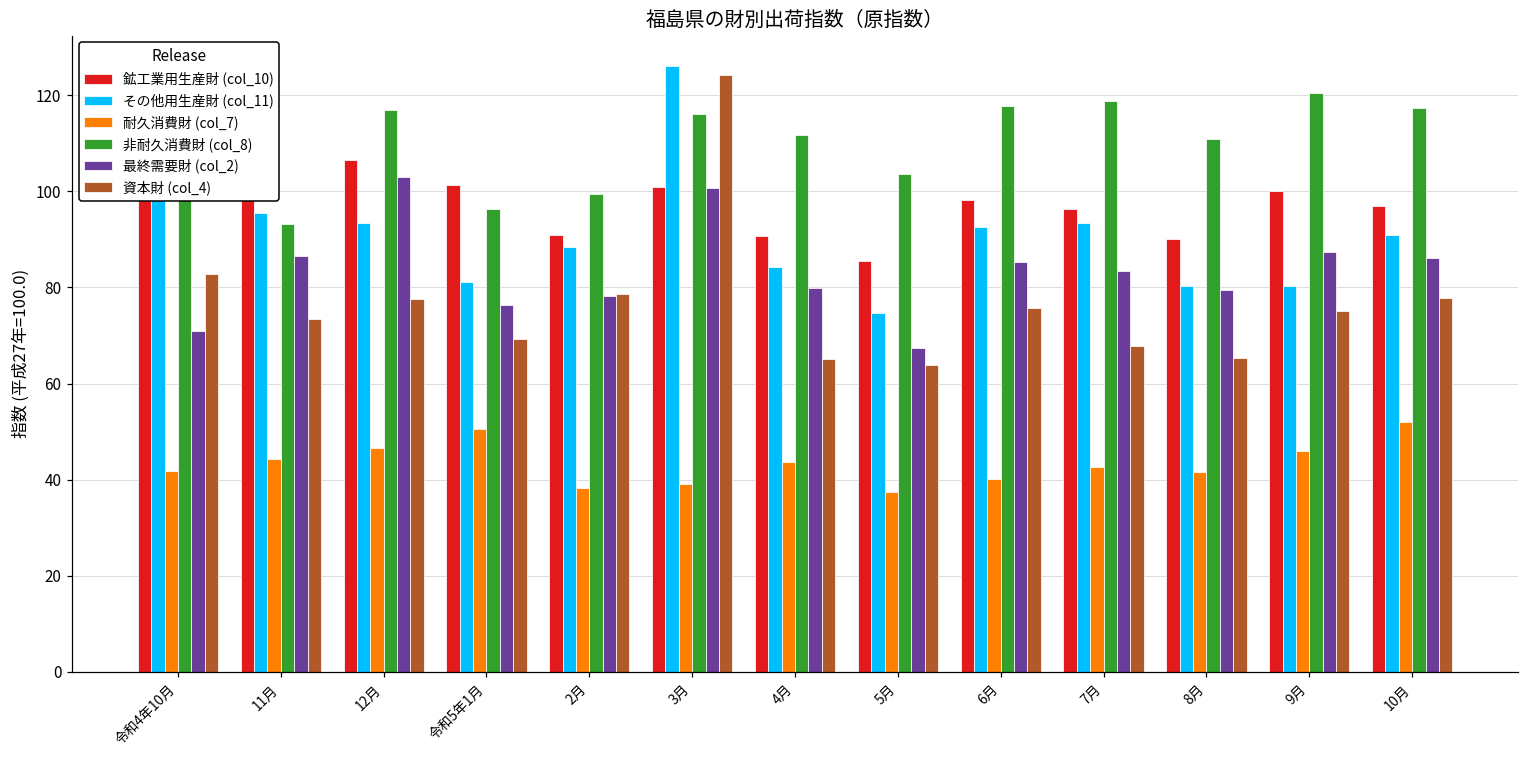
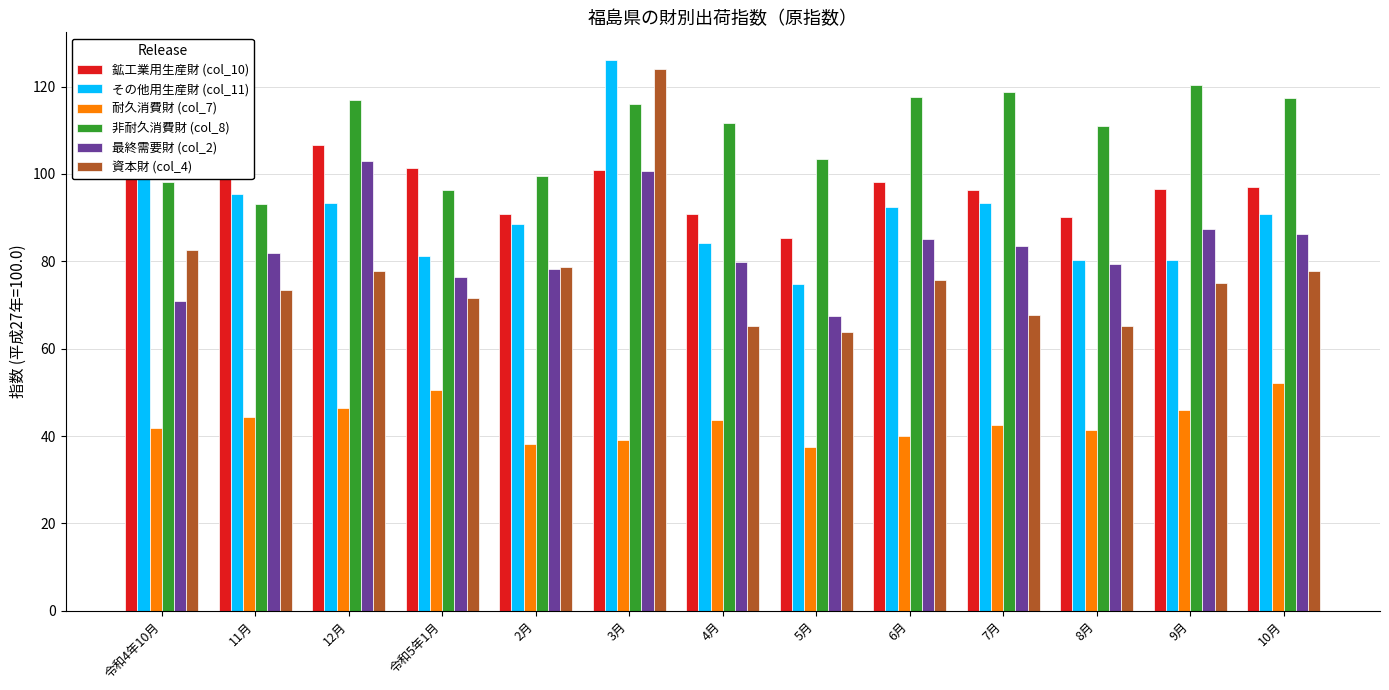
  {
    "鉱工業用生産財 (col_10)": {
      "12月": 107,
      "令和5年1月": 101,
      "2月": 91,
      "3月": 101,
      "4月": 91,
      "5月": 85,
      "6月": 98,
      "7月": 96,
      "8月": 90,
-     "9月": 100,
+     "9月": 97,
      "10月": 97
    },
    "その他用生産財 (col_11)": {
      "11月": 95,
      "12月": 93,
      "令和5年1月": 81,
      "2月": 89,
      "3月": 126,
      "4月": 84,
      "5月": 75,
      "6月": 93,
      "7月": 93,
      "8月": 80,
      "9月": 80,
      "10月": 91
    },
    "耐久消費財 (col_7)": {
      "令和4年10月": 42,
      "11月": 44,
      "12月": 47,
      "令和5年1月": 51,
      "2月": 38,
      "3月": 39,
      "4月": 44,
      "5月": 38,
      "6月": 40,
      "7月": 43,
      "8月": 42,
      "9月": 46,
      "10月": 52
    },
    "非耐久消費財 (col_8)": {
      "令和4年10月": 98,
      "11月": 93,
      "12月": 117,
      "令和5年1月": 96,
      "2月": 100,
      "3月": 116,
      "4月": 112,
      "5月": 104,
      "6月": 118,
      "7月": 119,
      "8月": 111,
      "9月": 120,
      "10月": 117
    },
    "最終需要財 (col_2)": {
      "令和4年10月": 71,
-     "11月": 87,
+     "11月": 82,
      "12月": 103,
      "令和5年1月": 76,
      "2月": 78,
      "3月": 101,
      "4月": 80,
      "5月": 67,
      "6月": 85,
      "7月": 84,
      "8月": 79,
      "9月": 87,
      "10月": 86
    },
    "資本財 (col_4)": {
      "令和4年10月": 83,
      "11月": 74,
      "12月": 78,
-     "令和5年1月": 69,
+     "令和5年1月": 72,
      "2月": 79,
      "3月": 124,
      "4月": 65,
      "5月": 64,
      "6月": 76,
      "7月": 68,
      "8月": 65,
      "9月": 75,
      "10月": 78
    }
  }
